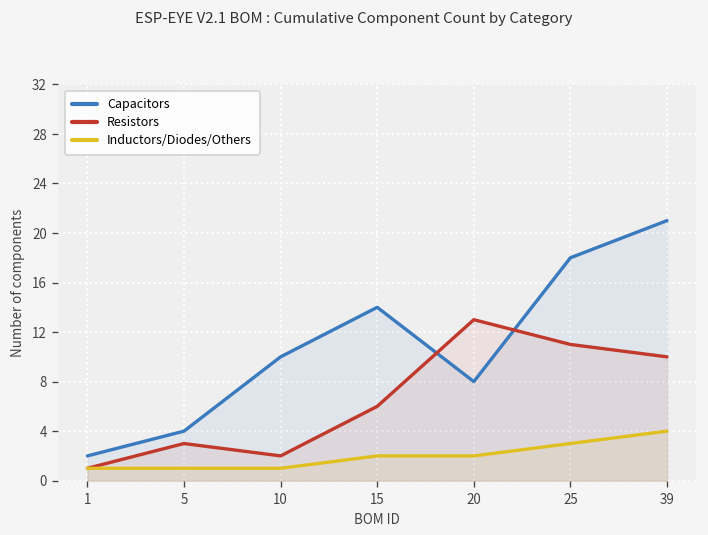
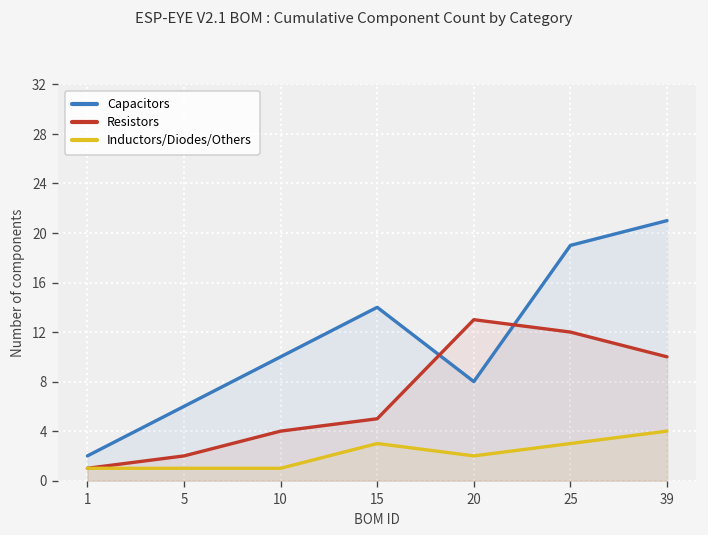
  {
    "Capacitors": {
      "1": 2,
-     "5": 4,
+     "5": 6,
      "10": 10,
      "15": 14,
      "20": 8,
-     "25": 18,
+     "25": 19,
      "39": 21
    },
    "Resistors": {
-     "5": 3,
-     "10": 2,
-     "15": 6,
+     "5": 2,
+     "10": 4,
+     "15": 5,
      "20": 13,
-     "25": 11,
+     "25": 12,
      "39": 10
    },
    "Inductors/Diodes/Others": {
      "5": 1,
      "10": 1,
-     "15": 2,
+     "15": 3,
      "20": 2,
      "25": 3,
      "39": 4
    }
  }
